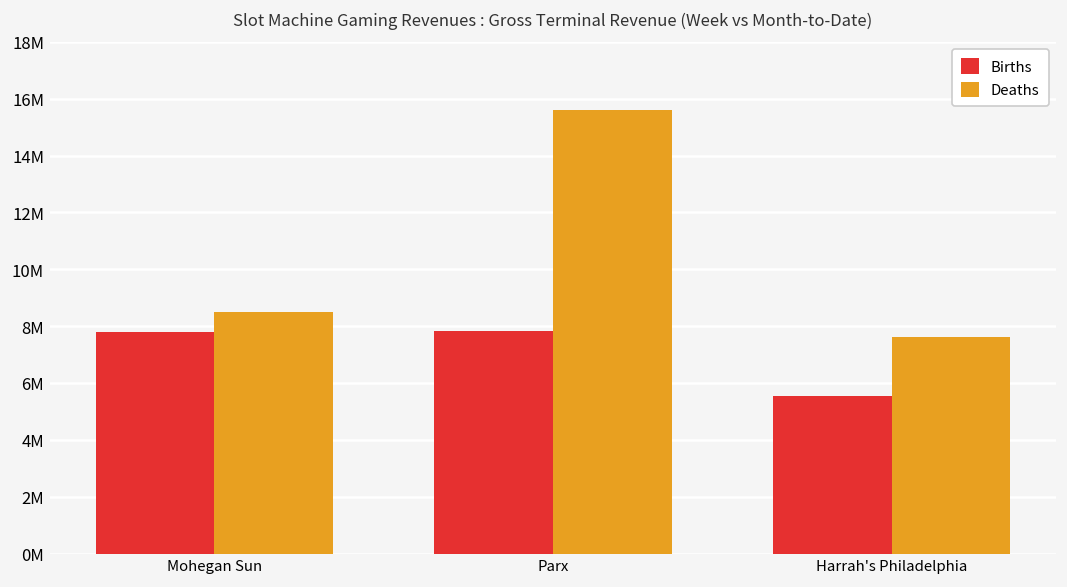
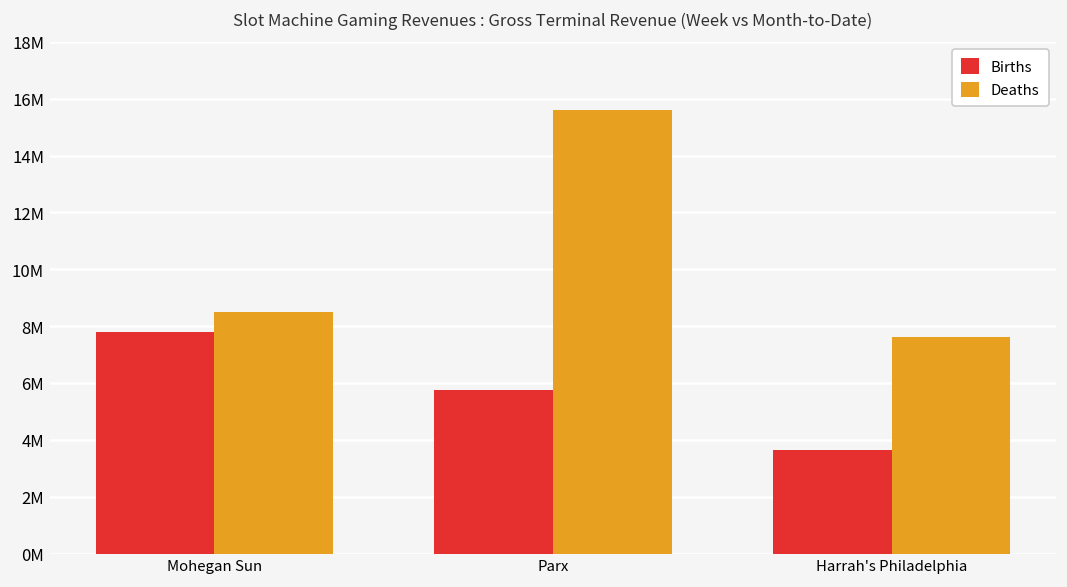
  {
    "Births": {
      "Mohegan Sun": 7800000,
-     "Parx": 7800000,
-     "Harrah's Philadelphia": 5600000
+     "Parx": 5700000,
+     "Harrah's Philadelphia": 3700000
    },
    "Deaths": {
      "Mohegan Sun": 8500000,
      "Parx": 15600000,
      "Harrah's Philadelphia": 7600000
    }
  }
